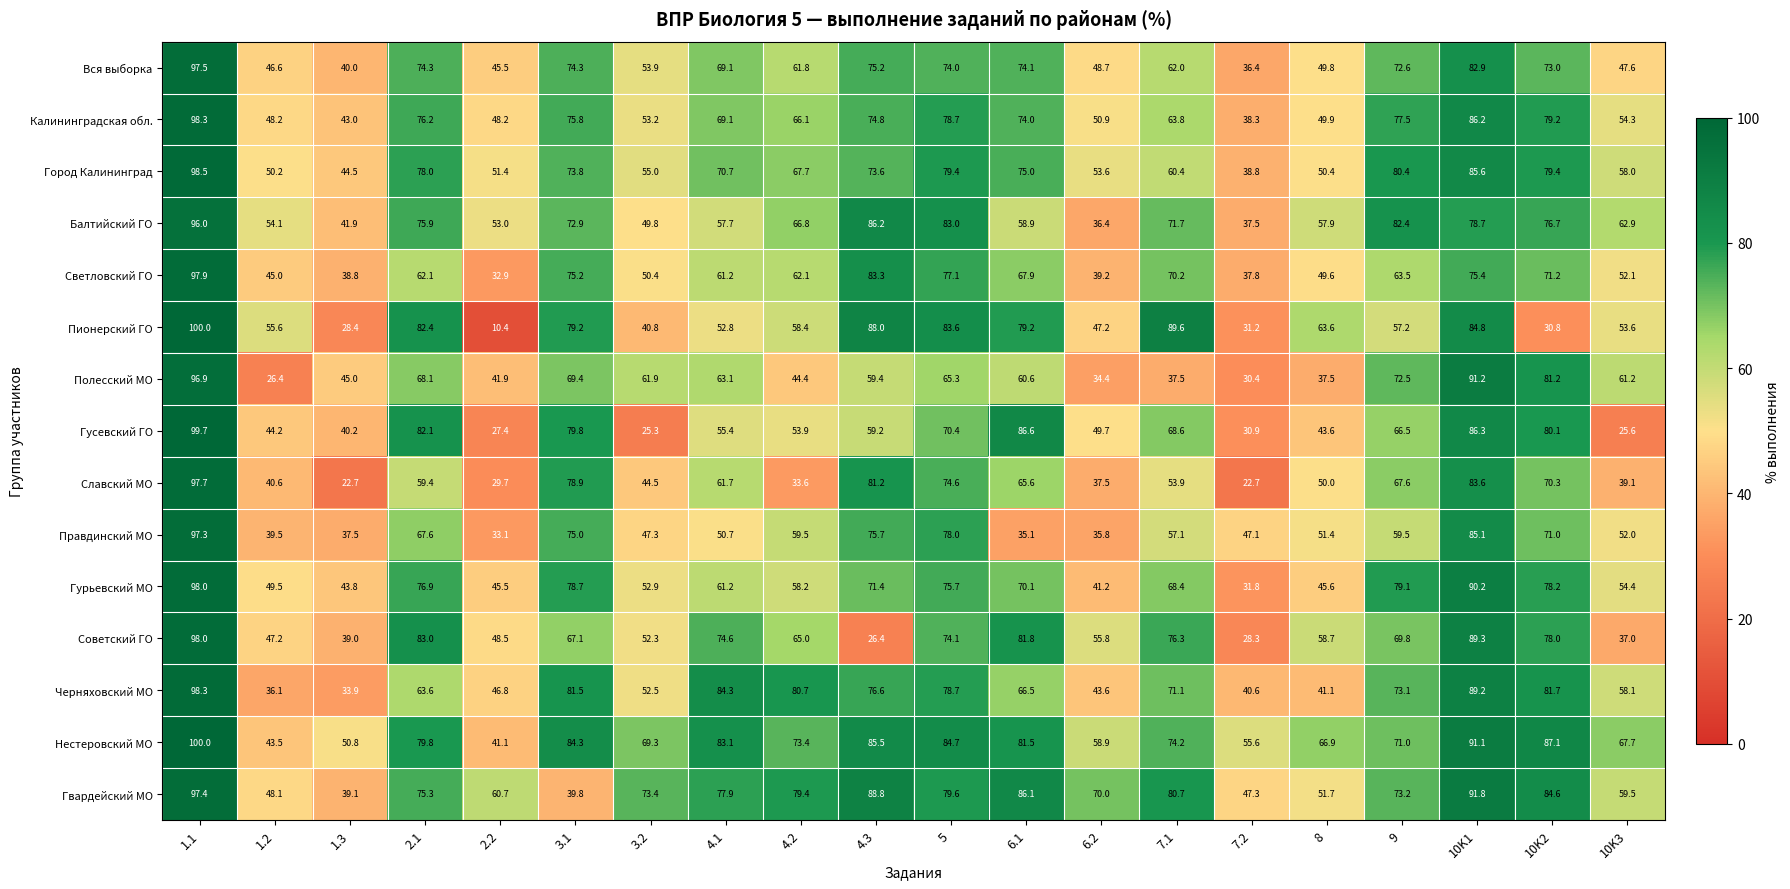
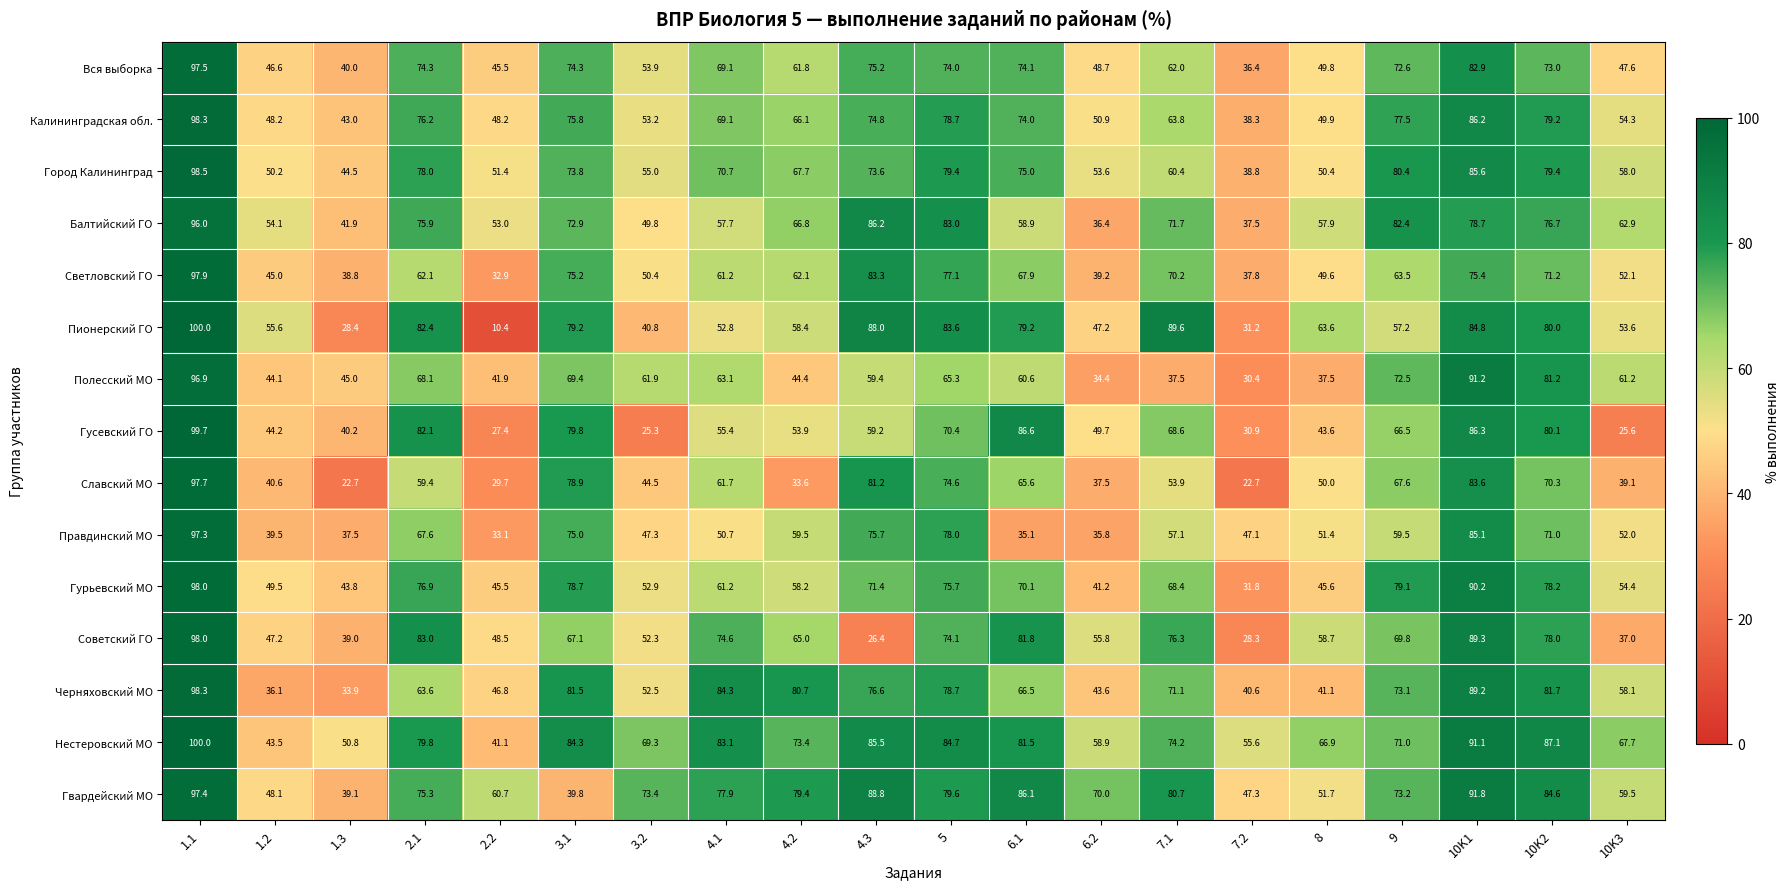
  {
    "Пионерский ГО": {
      "1.1": 100.0,
      "1.2": 55.6,
      "1.3": 28.4,
      "2.1": 82.4,
      "2.2": 10.4,
      "3.1": 79.2,
      "3.2": 40.8,
      "4.1": 52.8,
      "4.2": 58.4,
      "4.3": 88.0,
      "5": 83.6,
      "6.1": 79.2,
      "6.2": 47.2,
      "7.1": 89.6,
      "7.2": 31.2,
      "8": 63.6,
      "9": 57.2,
      "10K1": 84.8,
-     "10K2": 30.8,
+     "10K2": 80.0,
      "10K3": 53.6
    },
    "Полесский МО": {
      "1.1": 96.9,
-     "1.2": 26.4,
+     "1.2": 44.1,
      "1.3": 45.0,
      "2.1": 68.1,
      "2.2": 41.9,
      "3.1": 69.4,
      "3.2": 61.9,
      "4.1": 63.1,
      "4.2": 44.4,
      "4.3": 59.4,
      "5": 65.3,
      "6.1": 60.6,
      "6.2": 34.4,
      "7.1": 37.5,
      "7.2": 30.4,
      "8": 37.5,
      "9": 72.5,
      "10K1": 91.2,
      "10K2": 81.2,
      "10K3": 61.2
    }
  }
